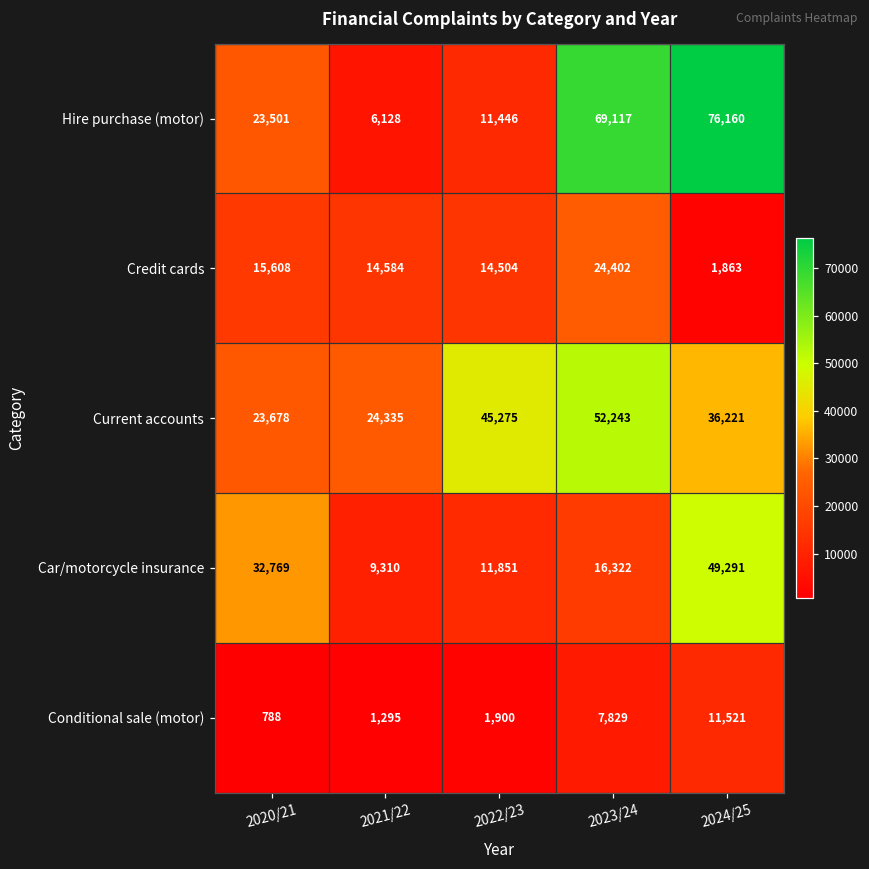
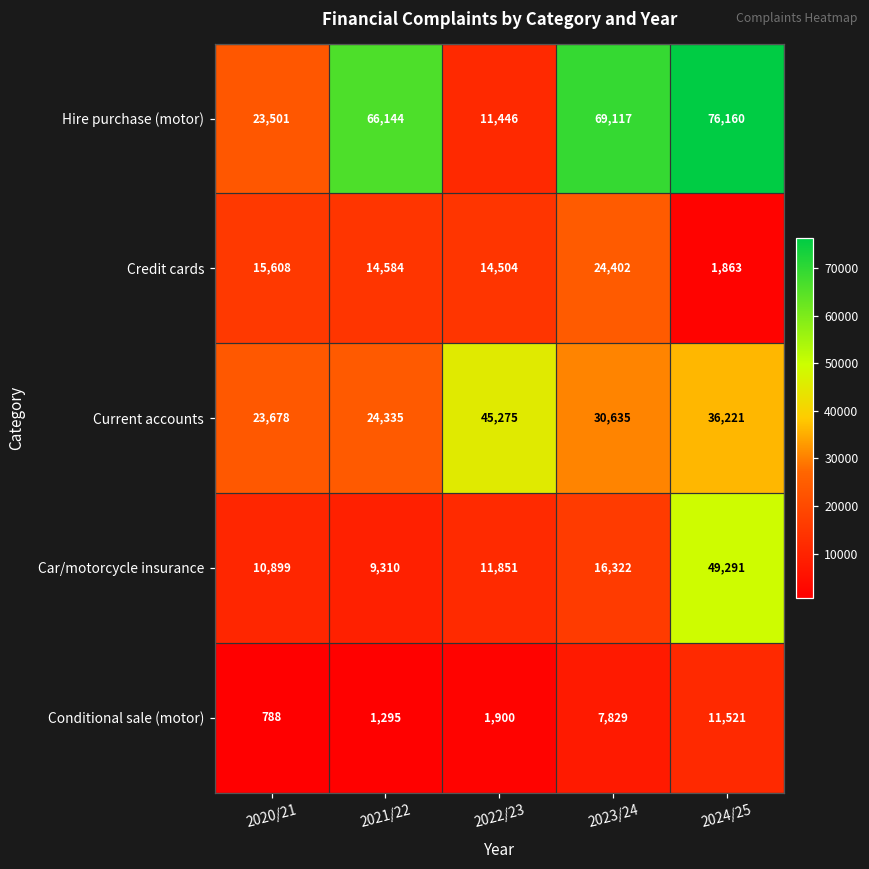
  {
    "Hire purchase (motor)": {
      "2020/21": "23,501",
-     "2021/22": "6,128",
+     "2021/22": "66,144",
      "2022/23": "11,446",
      "2023/24": "69,117",
      "2024/25": "76,160"
    },
    "Credit cards": {
      "2020/21": "15,608",
      "2021/22": "14,584",
      "2022/23": "14,504",
      "2023/24": "24,402",
      "2024/25": "1,863"
    },
    "Current accounts": {
      "2020/21": "23,678",
      "2021/22": "24,335",
      "2022/23": "45,275",
-     "2023/24": "52,243",
+     "2023/24": "30,635",
      "2024/25": "36,221"
    },
    "Car/motorcycle insurance": {
-     "2020/21": "32,769",
+     "2020/21": "10,899",
      "2021/22": "9,310",
      "2022/23": "11,851",
      "2023/24": "16,322",
      "2024/25": "49,291"
    },
    "Conditional sale (motor)": {
      "2020/21": "788",
      "2021/22": "1,295",
      "2022/23": "1,900",
      "2023/24": "7,829",
      "2024/25": "11,521"
    }
  }
